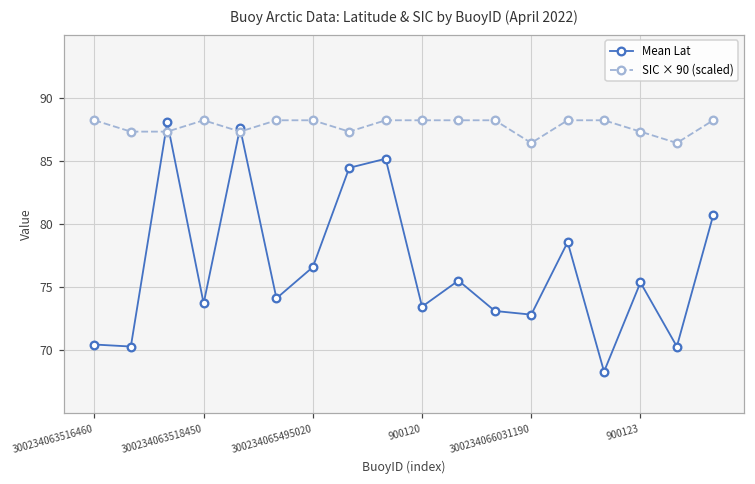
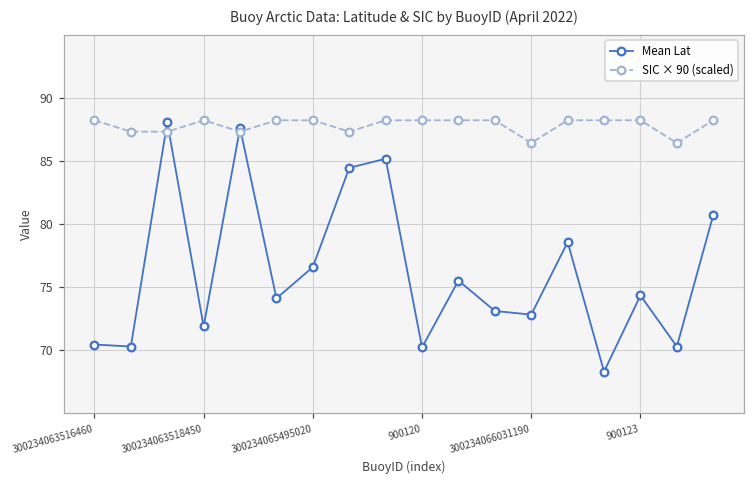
  {
    "Mean Lat": {
      "300234063516460": 70.4,
-     "300234063518450": 73.7,
+     "300234063518450": 71.9,
      "300234065495020": 76.6,
-     "900120": 73.4,
+     "900120": 70.2,
      "300234066031190": 72.8,
-     "900123": 75.3
+     "900123": 74.3
    },
    "SIC × 90 (scaled)": {
      "300234063516460": 88.2,
      "300234063518450": 88.2,
      "300234065495020": 88.2,
      "900120": 88.2,
      "300234066031190": 86.4,
-     "900123": 87.3
+     "900123": 88.2
    }
  }
